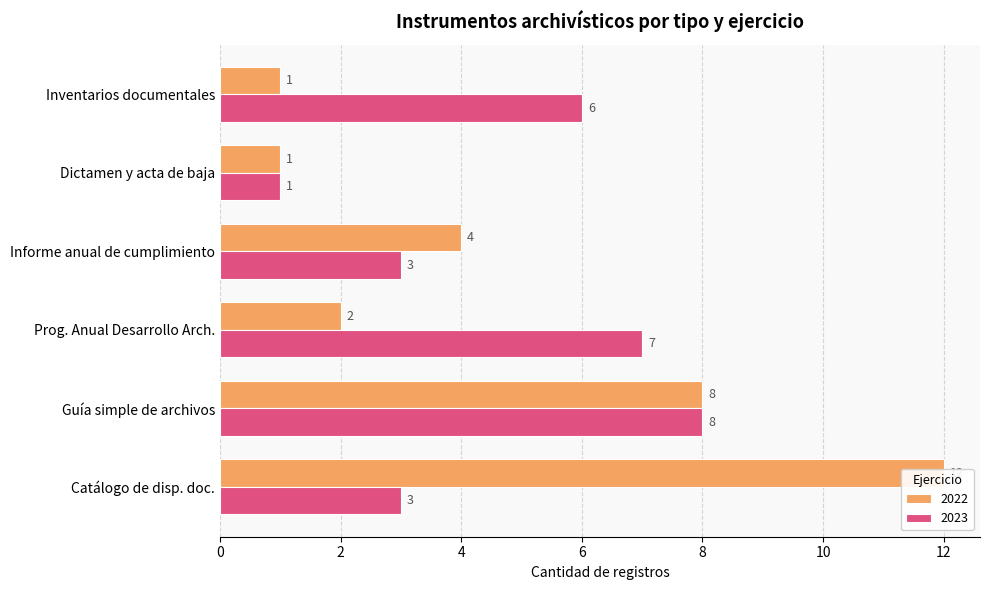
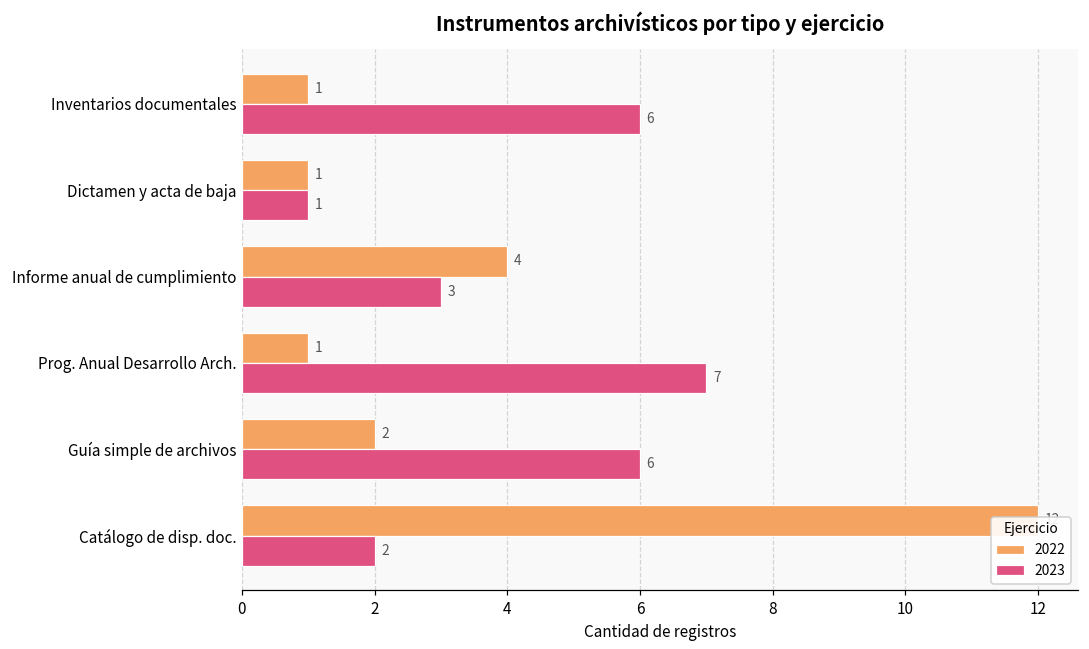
  {
    "2022": {
      "Inventarios documentales": 1,
      "Dictamen y acta de baja": 1,
      "Informe anual de cumplimiento": 4,
-     "Prog. Anual Desarrollo Arch.": 2,
-     "Guía simple de archivos": 8
+     "Prog. Anual Desarrollo Arch.": 1,
+     "Guía simple de archivos": 2
    },
    "2023": {
      "Inventarios documentales": 6,
      "Dictamen y acta de baja": 1,
      "Informe anual de cumplimiento": 3,
      "Prog. Anual Desarrollo Arch.": 7,
-     "Guía simple de archivos": 8,
-     "Catálogo de disp. doc.": 3
+     "Guía simple de archivos": 6,
+     "Catálogo de disp. doc.": 2
    }
  }
